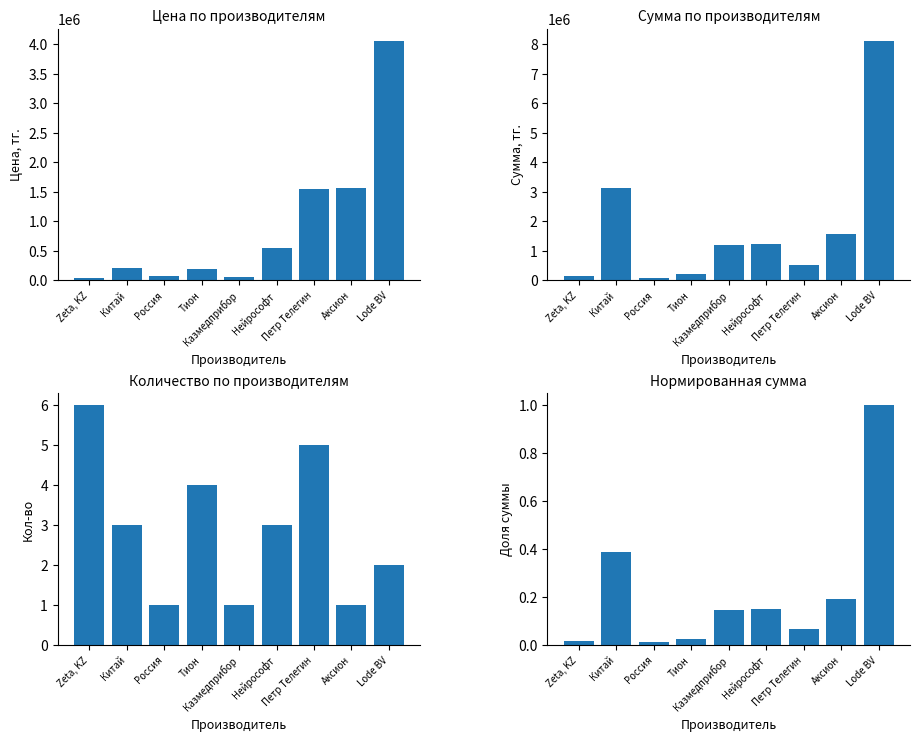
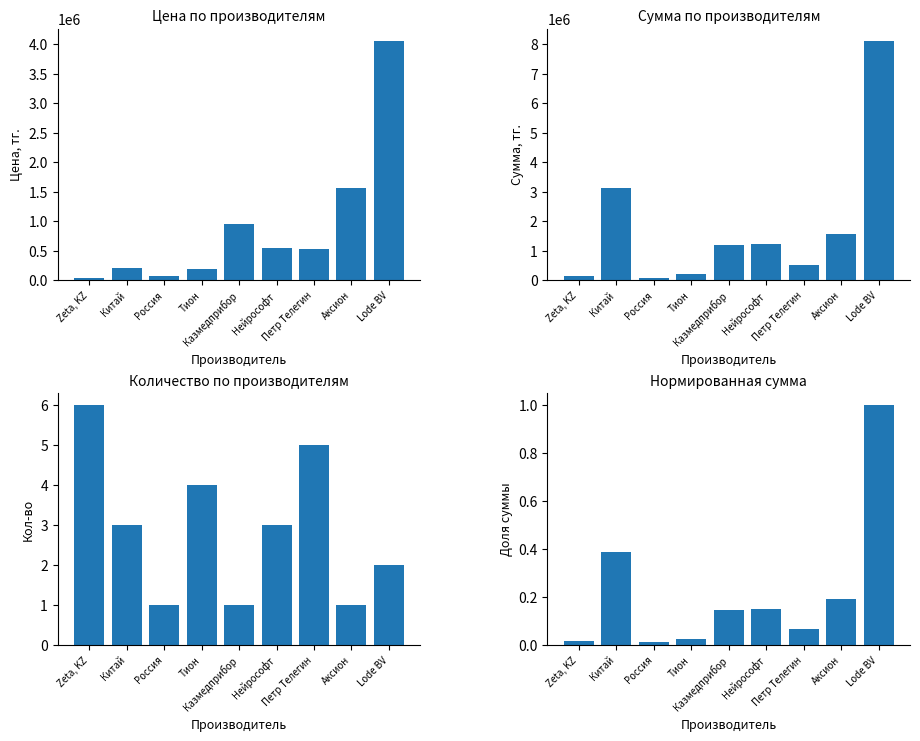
  {
    "Цена по производителям": {
      "Китай": 200000,
      "Россия": 100000,
      "Тион": 200000,
-     "Казмедприбор": 100000,
+     "Казмедприбор": 1000000,
      "Нейрософт": 500000,
-     "Петр Телегин": 1500000,
+     "Петр Телегин": 500000,
      "Аксион": 1600000,
      "Lode BV": 4100000
    },
    "Сумма по производителям": {
      "Zeta, KZ": 100000,
      "Китай": 3100000,
      "Тион": 200000,
      "Казмедприбор": 1200000,
      "Нейрософт": 1200000,
      "Петр Телегин": 500000,
      "Аксион": 1600000,
      "Lode BV": 8100000
    },
    "Количество по производителям": {
      "Zeta, KZ": 6.0,
      "Китай": 3.0,
      "Россия": 1.0,
      "Тион": 4.0,
      "Казмедприбор": 1.0,
      "Нейрософт": 3.0,
      "Петр Телегин": 5.0,
      "Аксион": 1.0,
      "Lode BV": 2.0
    },
    "Нормированная сумма": {
      "Zeta, KZ": 0.02,
      "Китай": 0.39,
      "Тион": 0.02,
      "Казмедприбор": 0.15,
      "Нейрософт": 0.15,
      "Петр Телегин": 0.06,
      "Аксион": 0.19,
      "Lode BV": 1.00
    }
  }
